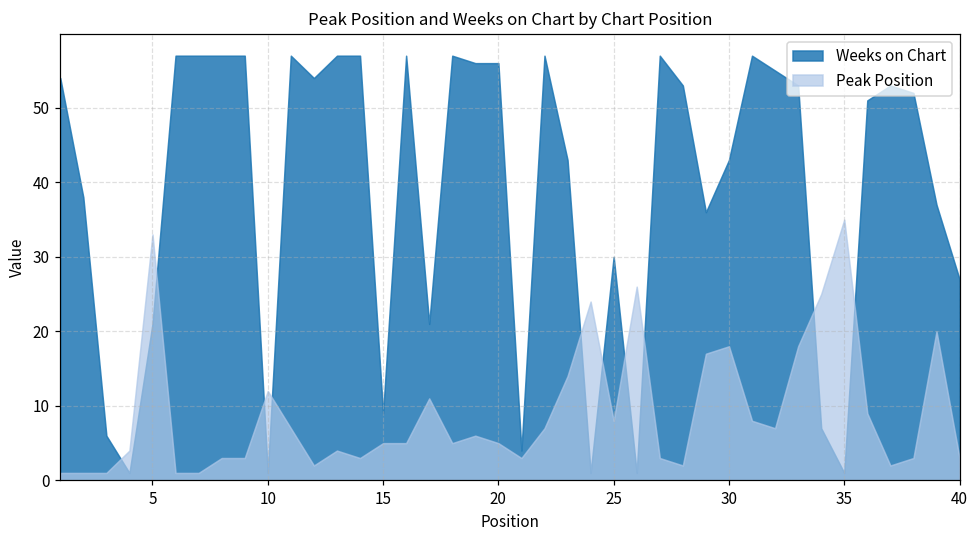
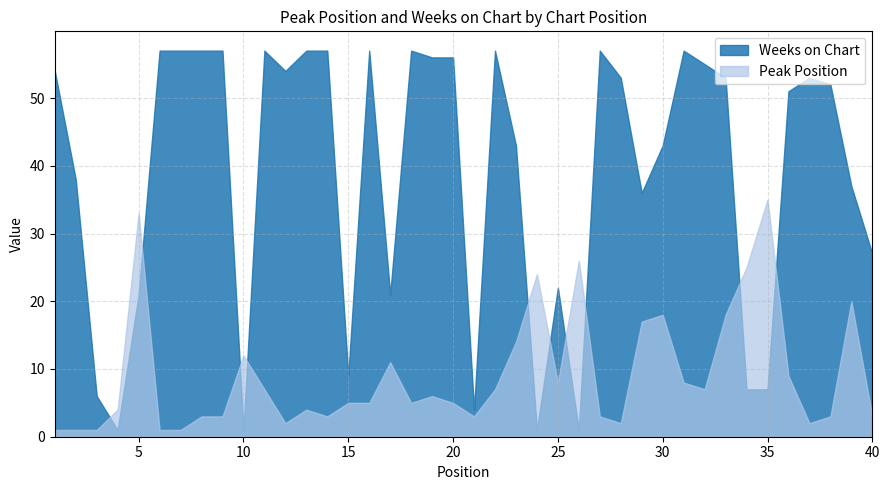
  {
    "Weeks on Chart": {
      "5": 21,
      "10": 1,
      "15": 9,
      "20": 56,
-     "25": 30,
+     "25": 22,
      "30": 43,
-     "35": 1,
+     "35": 7,
      "40": 27
    },
    "Peak Position": {
      "5": 33,
      "10": 12,
      "15": 5,
      "20": 5,
      "25": 8,
      "30": 18,
      "35": 35,
      "40": 3
    }
  }
